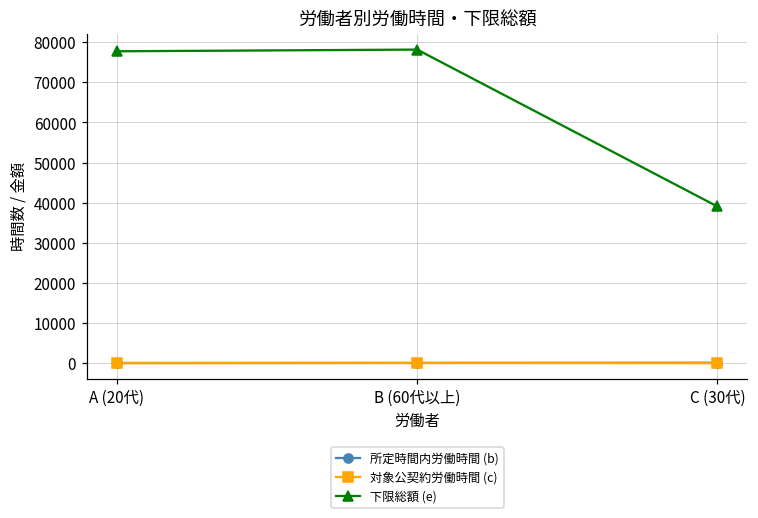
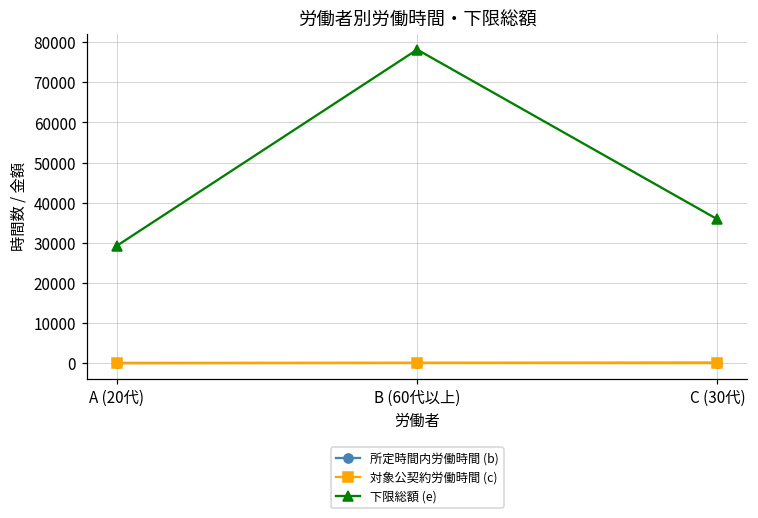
  {
    "下限総額 (e)": {
-     "A (20代)": 78000,
+     "A (20代)": 29000,
      "B (60代以上)": 78000,
-     "C (30代)": 39000
+     "C (30代)": 36000
    }
  }
